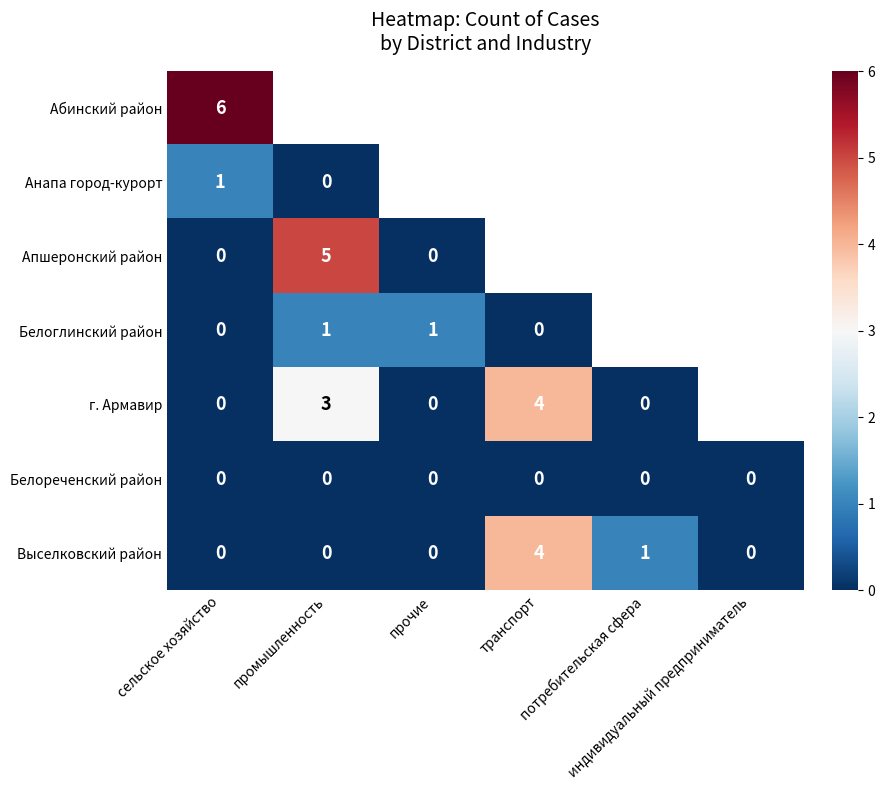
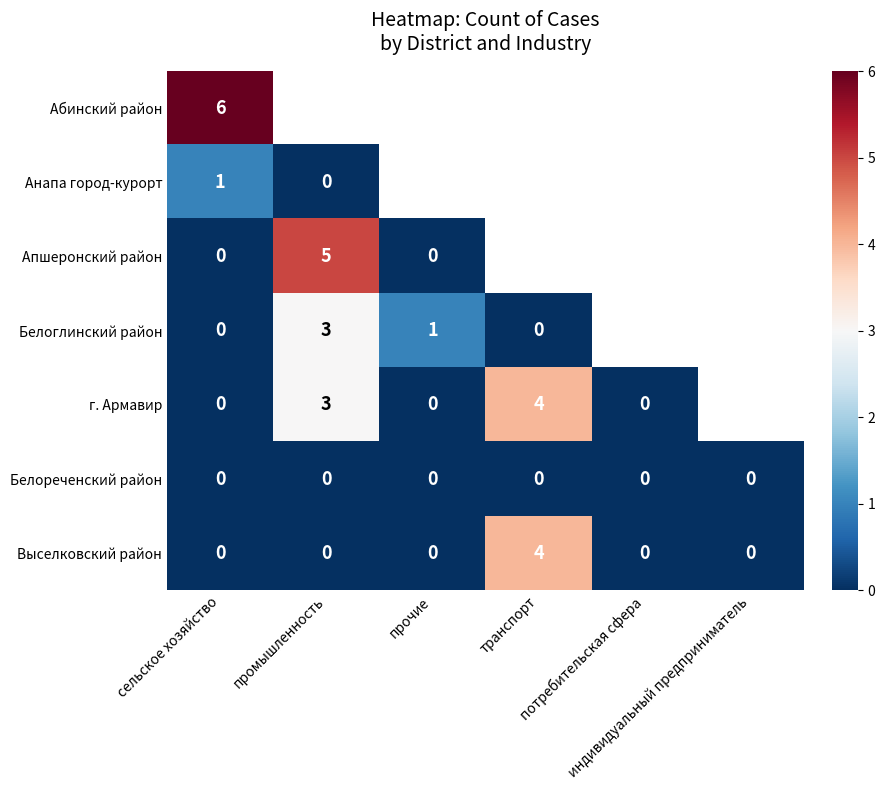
  {
    "Абинский район": {
      "сельское хозяйство": 6
    },
    "Анапа город-курорт": {
      "сельское хозяйство": 1,
      "промышленность": 0
    },
    "Апшеронский район": {
      "сельское хозяйство": 0,
      "промышленность": 5,
      "прочие": 0
    },
    "Белоглинский район": {
      "сельское хозяйство": 0,
-     "промышленность": 1,
+     "промышленность": 3,
      "прочие": 1,
      "транспорт": 0
    },
    "г. Армавир": {
      "сельское хозяйство": 0,
      "промышленность": 3,
      "прочие": 0,
      "транспорт": 4,
      "потребительская сфера": 0
    },
    "Белореченский район": {
      "сельское хозяйство": 0,
      "промышленность": 0,
      "прочие": 0,
      "транспорт": 0,
      "потребительская сфера": 0,
      "индивидуальный предприниматель": 0
    },
    "Выселковский район": {
      "сельское хозяйство": 0,
      "промышленность": 0,
      "прочие": 0,
      "транспорт": 4,
-     "потребительская сфера": 1,
+     "потребительская сфера": 0,
      "индивидуальный предприниматель": 0
    }
  }
